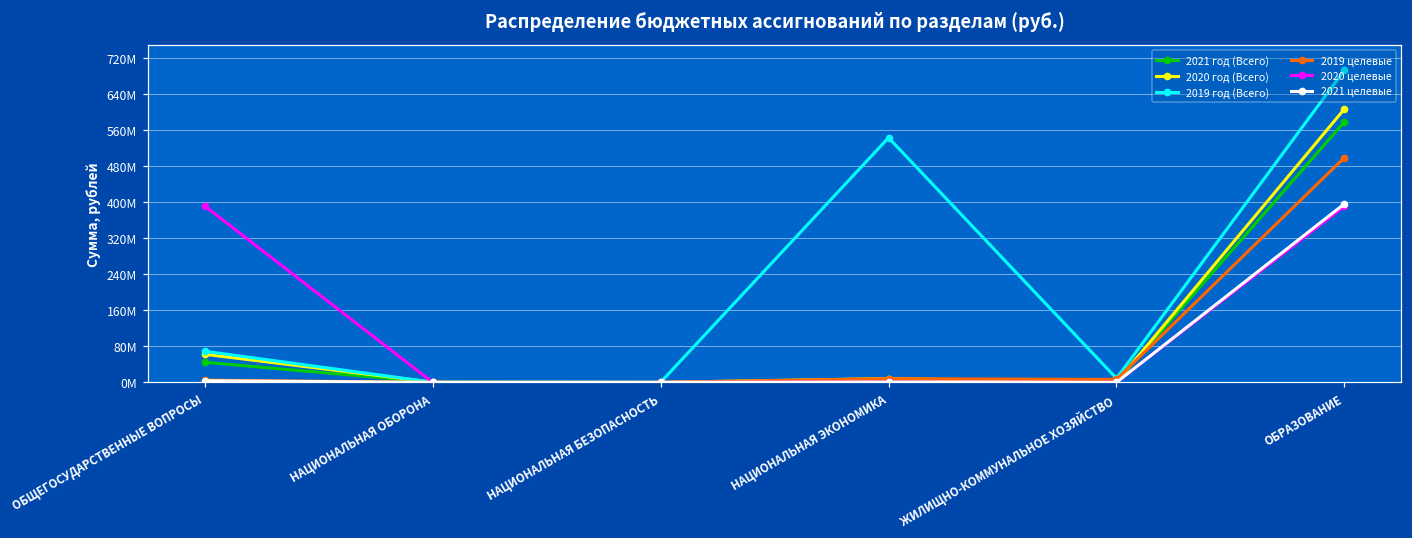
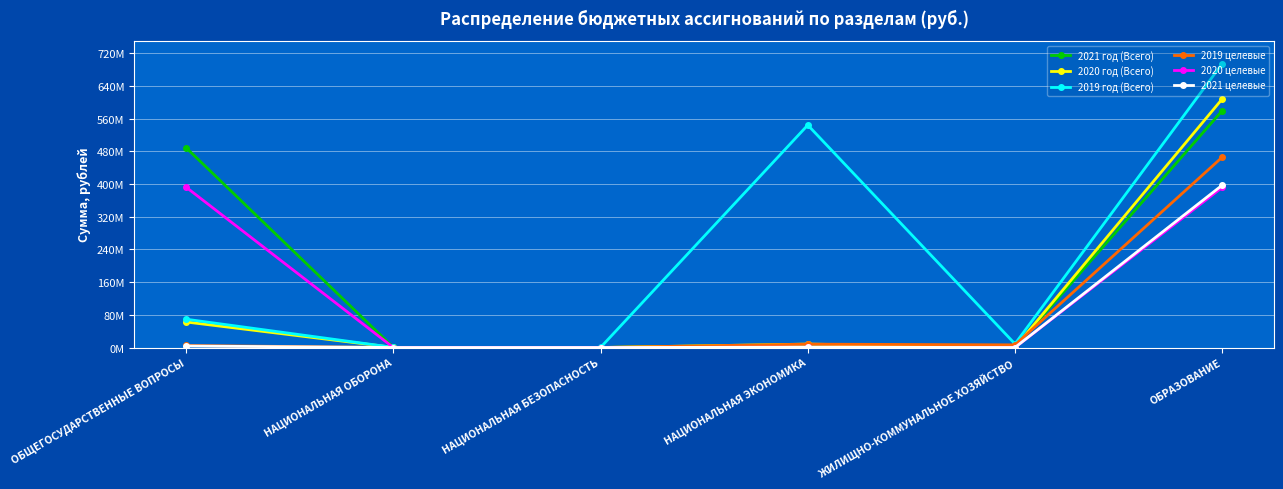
  {
    "2021 год (Всего)": {
-     "ОБЩЕГОСУДАРСТВЕННЫЕ ВОПРОСЫ": 40000000,
+     "ОБЩЕГОСУДАРСТВЕННЫЕ ВОПРОСЫ": 490000000,
      "ОБРАЗОВАНИЕ": 580000000
    },
    "2020 год (Всего)": {
      "ОБЩЕГОСУДАРСТВЕННЫЕ ВОПРОСЫ": 60000000,
      "ОБРАЗОВАНИЕ": 610000000
    },
    "2019 год (Всего)": {
      "ОБЩЕГОСУДАРСТВЕННЫЕ ВОПРОСЫ": 70000000,
      "НАЦИОНАЛЬНАЯ ЭКОНОМИКА": 540000000
    },
    "2019 целевые": {
-     "ОБРАЗОВАНИЕ": 500000000
+     "ОБРАЗОВАНИЕ": 470000000
    },
    "2020 целевые": {
      "ОБЩЕГОСУДАРСТВЕННЫЕ ВОПРОСЫ": 390000000
    }
  }
